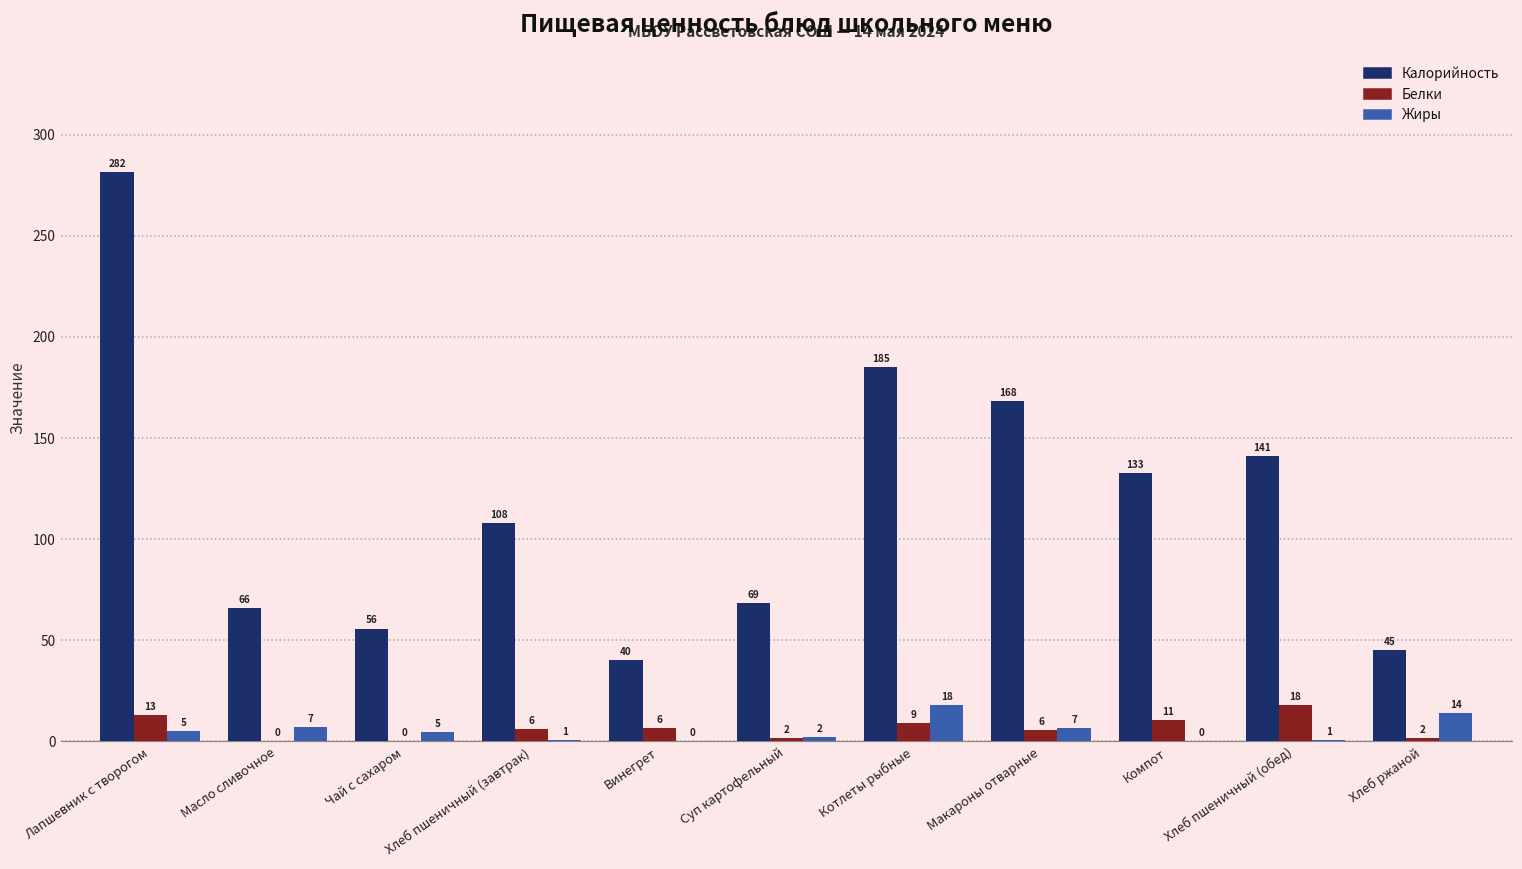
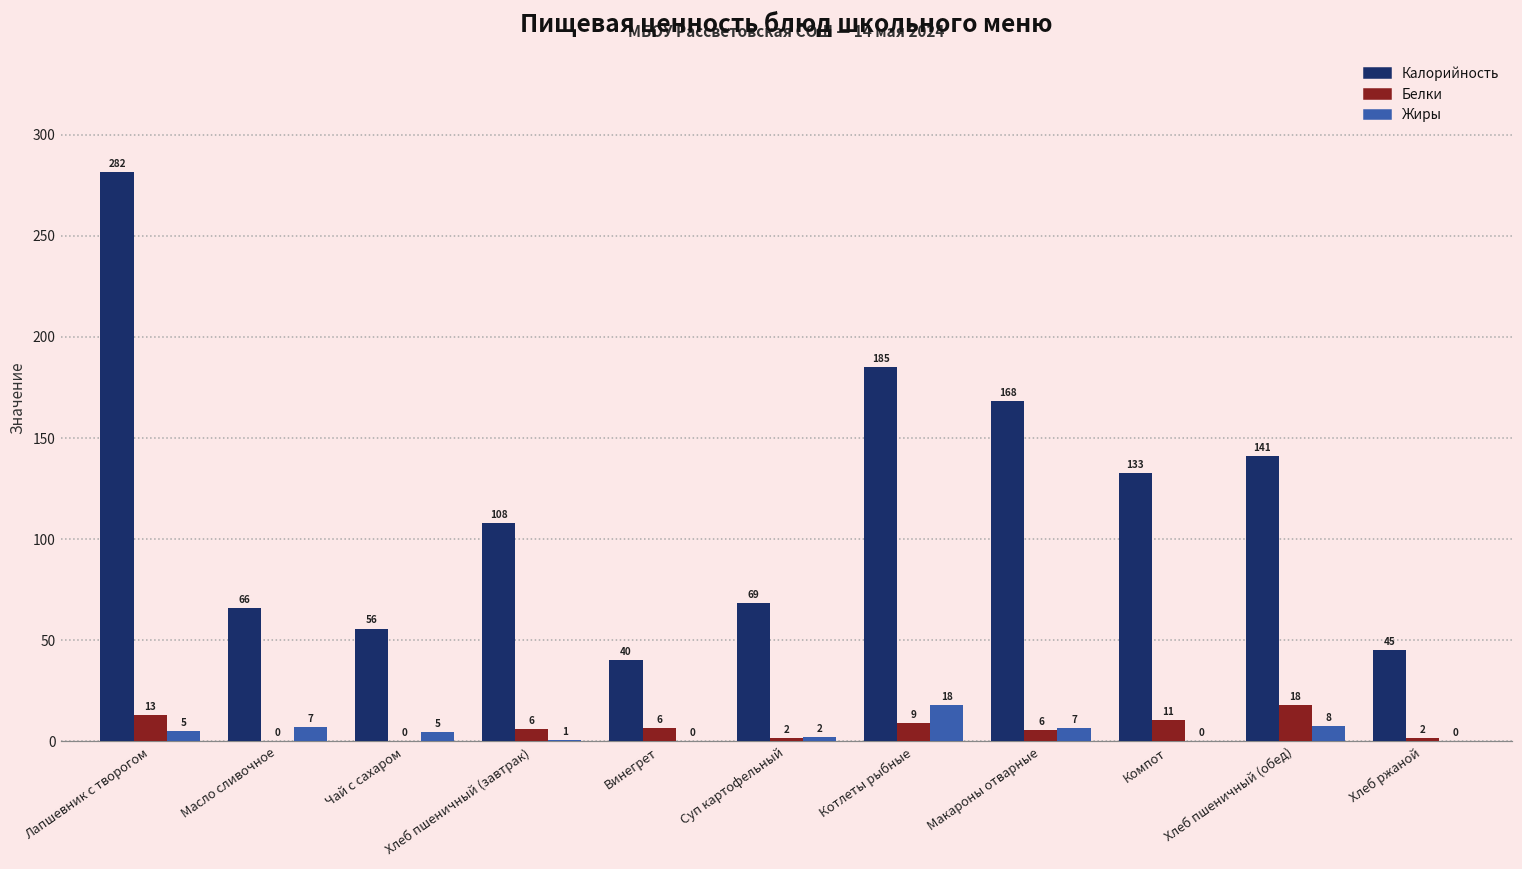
  {
    "Калорийность": {
      "Лапшевник с творогом": 282,
      "Масло сливочное": 66,
      "Чай с сахаром": 56,
      "Хлеб пшеничный (завтрак)": 108,
      "Винегрет": 40,
      "Суп картофельный": 69,
      "Котлеты рыбные": 185,
      "Макароны отварные": 168,
      "Компот": 133,
      "Хлеб пшеничный (обед)": 141,
      "Хлеб ржаной": 45
    },
    "Белки": {
      "Лапшевник с творогом": 13,
      "Масло сливочное": 0,
      "Чай с сахаром": 0,
      "Хлеб пшеничный (завтрак)": 6,
      "Винегрет": 6,
      "Суп картофельный": 2,
      "Котлеты рыбные": 9,
      "Макароны отварные": 6,
      "Компот": 11,
      "Хлеб пшеничный (обед)": 18,
      "Хлеб ржаной": 2
    },
    "Жиры": {
      "Лапшевник с творогом": 5,
      "Масло сливочное": 7,
      "Чай с сахаром": 5,
      "Хлеб пшеничный (завтрак)": 1,
      "Винегрет": 0,
      "Суп картофельный": 2,
      "Котлеты рыбные": 18,
      "Макароны отварные": 7,
      "Компот": 0,
-     "Хлеб пшеничный (обед)": 1,
-     "Хлеб ржаной": 14
+     "Хлеб пшеничный (обед)": 8,
+     "Хлеб ржаной": 0
    }
  }
